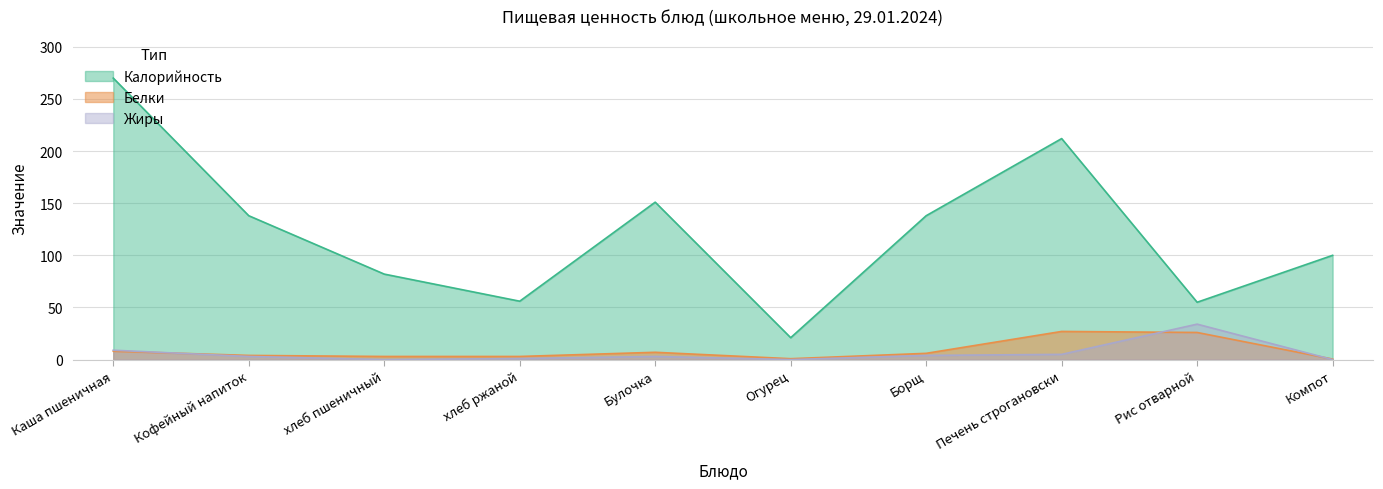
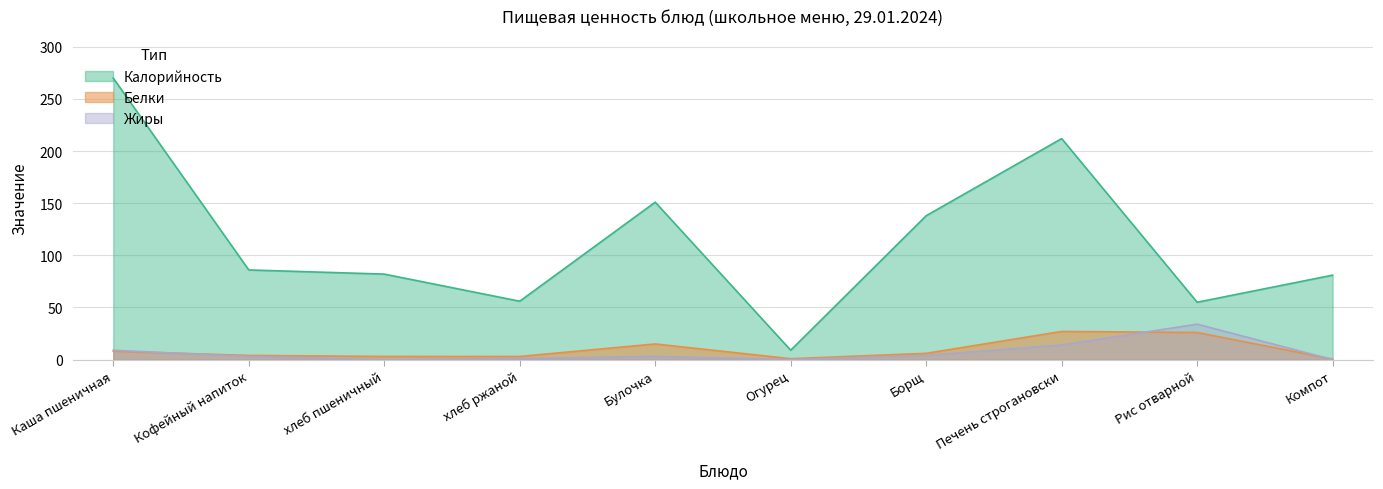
  {
    "Калорийность": {
      "Каша пшеничная": 270,
-     "Кофейный напиток": 138,
+     "Кофейный напиток": 86,
      "хлеб пшеничный": 82,
      "хлеб ржаной": 56,
      "Булочка": 151,
-     "Огурец": 21,
+     "Огурец": 9,
      "Борщ": 138,
      "Печень строгановски": 212,
      "Рис отварной": 55,
-     "Компот": 100
+     "Компот": 81
    },
    "Белки": {
      "хлеб пшеничный": 3,
-     "Булочка": 7,
+     "Булочка": 15,
      "Печень строгановски": 27,
      "Рис отварной": 26
    },
    "Жиры": {
      "хлеб пшеничный": 0,
      "Булочка": 3,
-     "Печень строгановски": 5,
+     "Печень строгановски": 14,
      "Рис отварной": 34
    }
  }
